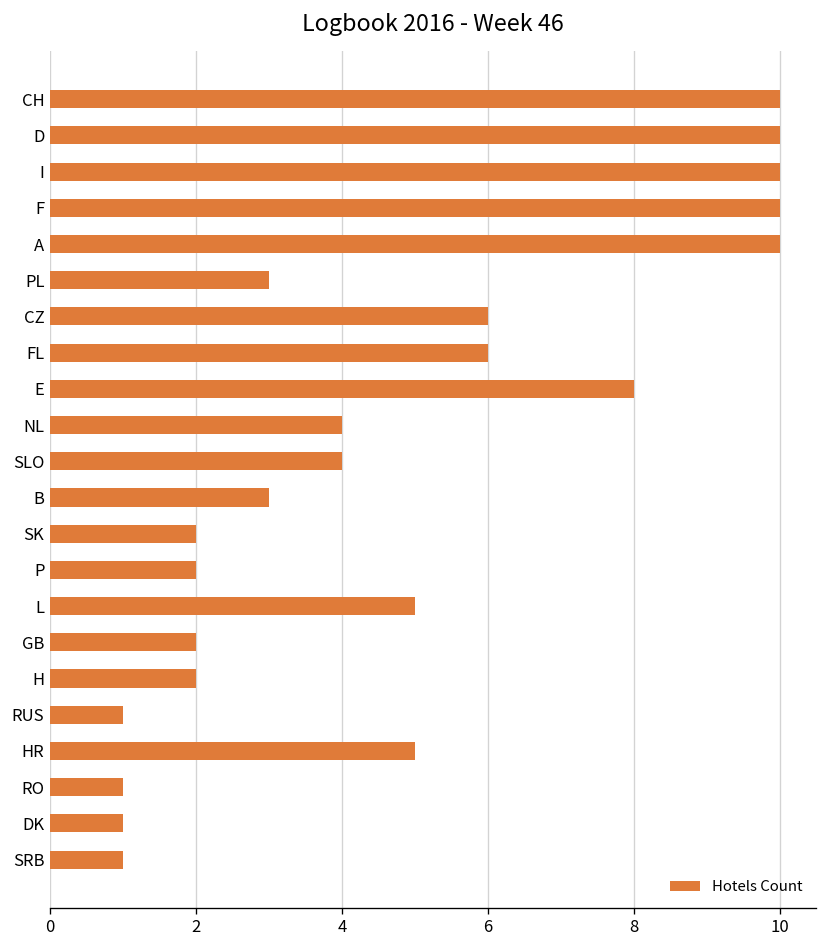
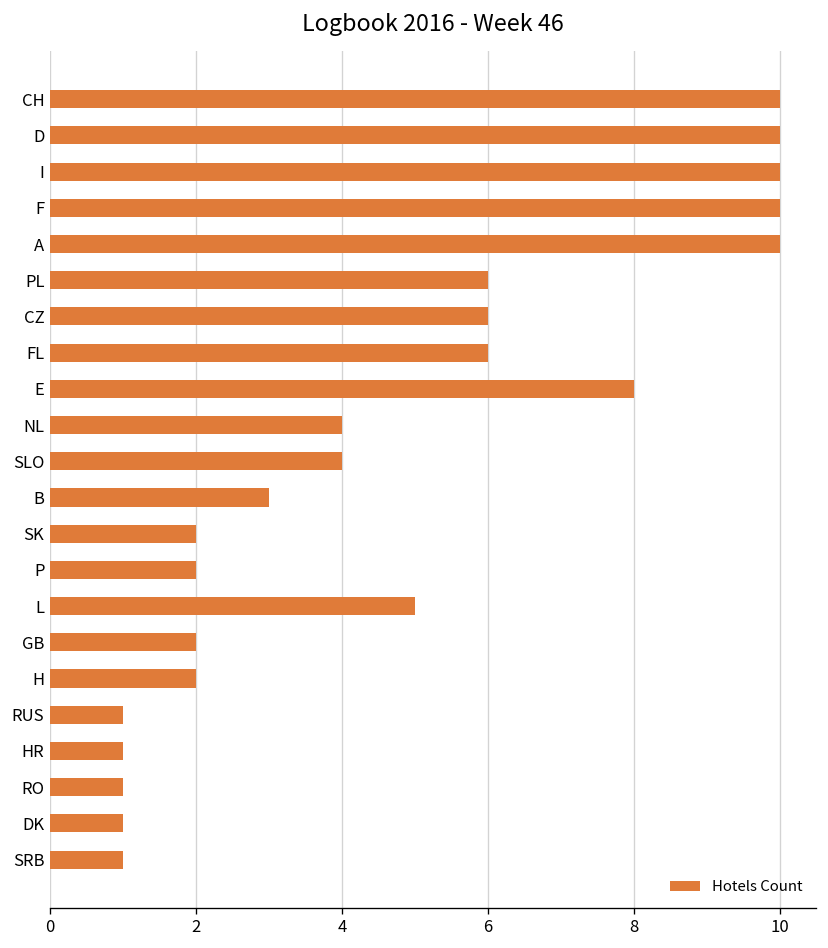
  {
    "CH": 10,
    "D": 10,
    "I": 10,
    "F": 10,
    "A": 10,
-   "PL": 3,
+   "PL": 6,
    "CZ": 6,
    "FL": 6,
    "E": 8,
    "NL": 4,
    "SLO": 4,
    "B": 3,
    "SK": 2,
    "P": 2,
    "L": 5,
    "GB": 2,
    "H": 2,
    "RUS": 1,
-   "HR": 5,
+   "HR": 1,
    "RO": 1,
    "DK": 1,
    "SRB": 1
  }
